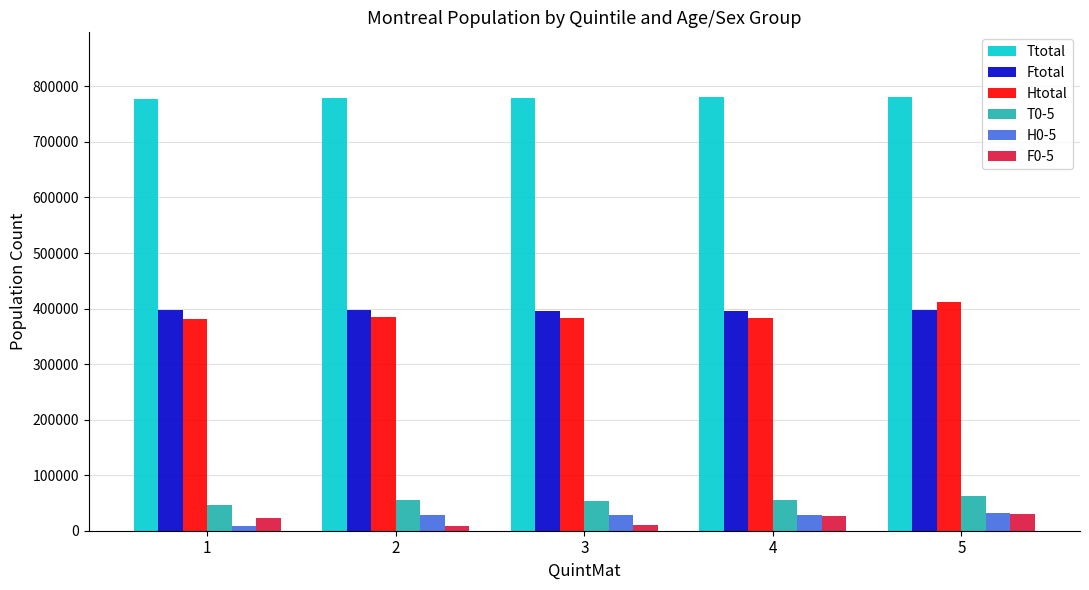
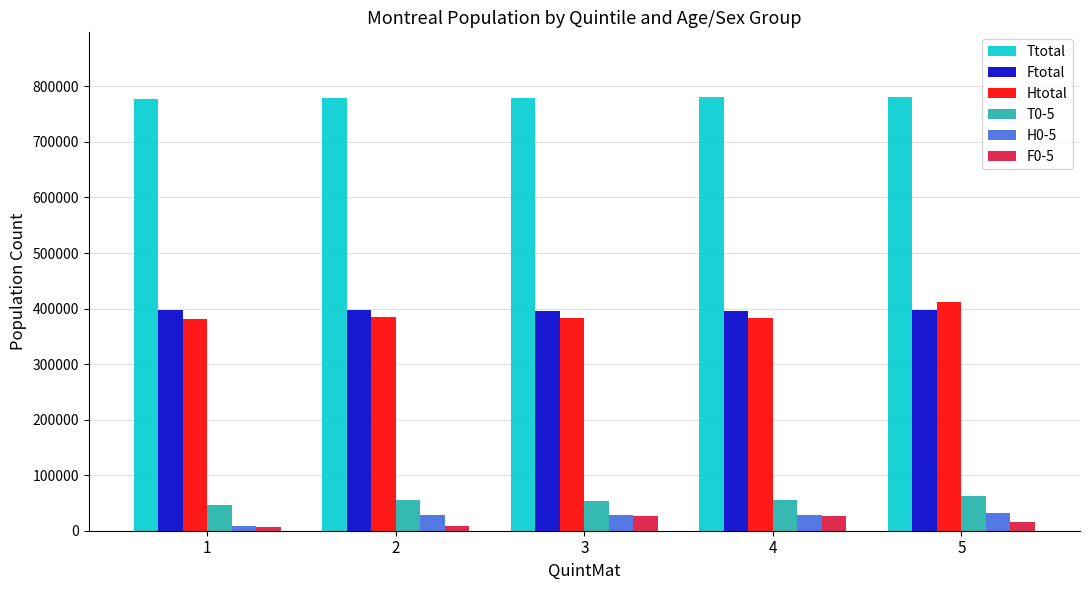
  {
    "Ftotal": {
      "1": 400000,
      "2": 400000,
      "3": 400000,
      "4": 400000,
      "5": 400000
    },
    "Htotal": {
      "1": 380000,
      "2": 380000,
      "3": 380000,
      "4": 380000,
      "5": 410000
    },
    "H0-5": {
      "1": 10000,
      "2": 30000,
      "3": 30000,
      "4": 30000,
      "5": 30000
    },
    "F0-5": {
-     "1": 20000,
+     "1": 10000,
      "2": 10000,
-     "3": 10000,
+     "3": 30000,
      "4": 30000,
-     "5": 30000
+     "5": 20000
    }
  }
